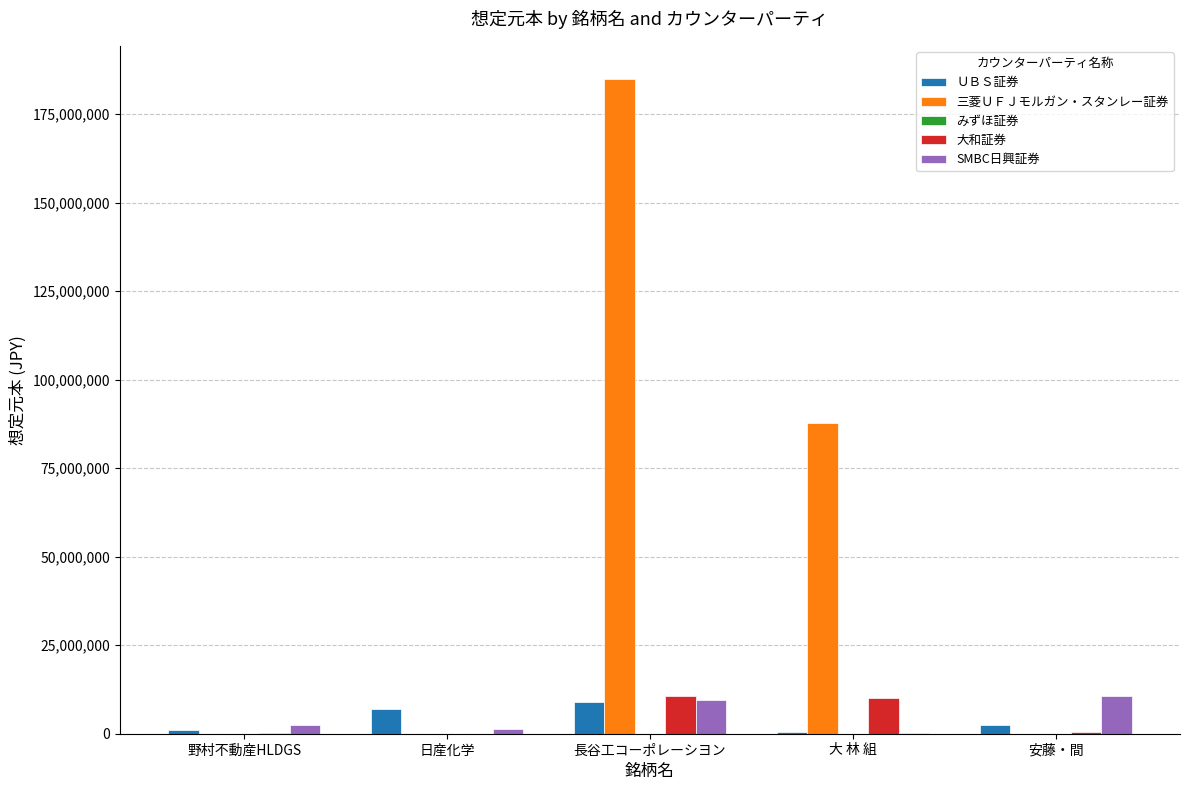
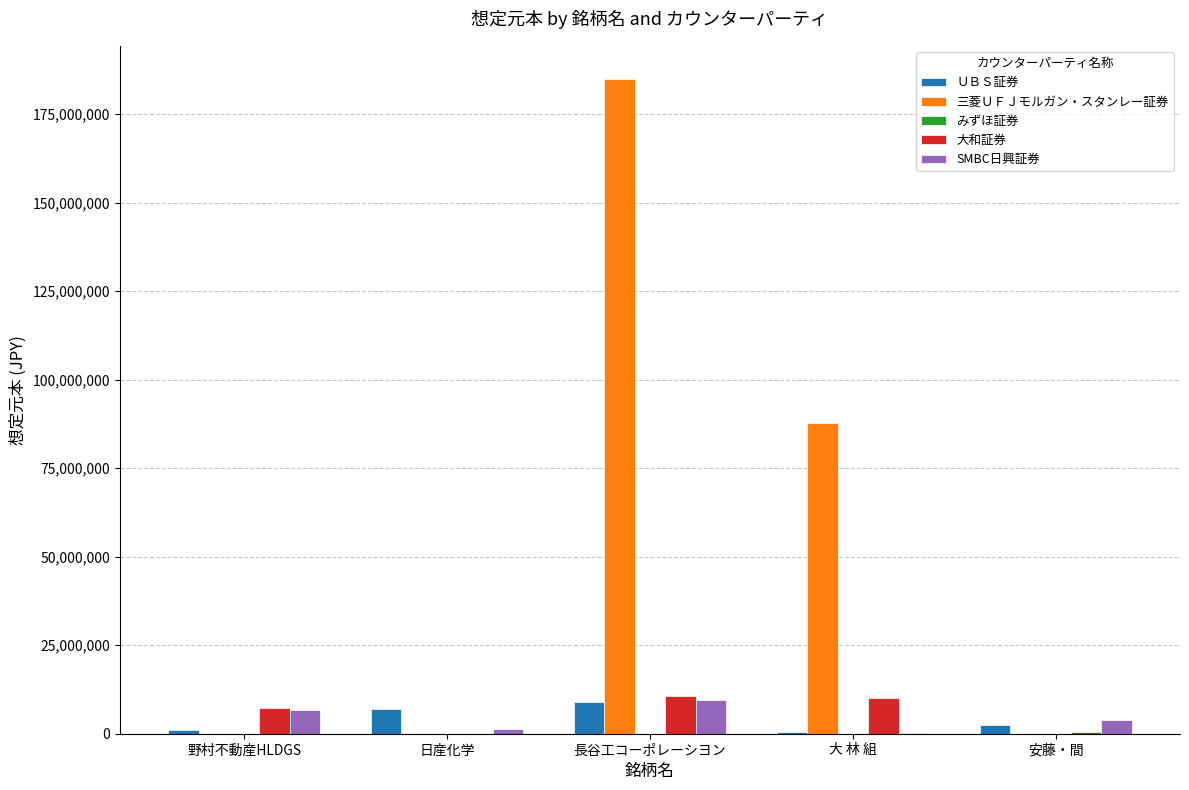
  {
    "ＵＢＳ証券": {
      "野村不動産HLDGS": "1,000,000",
      "日産化学": "7,000,000",
      "長谷工コーポレーシヨン": "9,000,000",
      "安藤・間": "2,000,000"
    },
    "三菱ＵＦＪモルガン・スタンレー証券": {
      "野村不動産HLDGS": "0",
      "日産化学": "0",
      "長谷工コーポレーシヨン": "185,000,000",
      "大 林 組": "88,000,000",
      "安藤・間": "0"
    },
    "みずほ証券": {
      "野村不動産HLDGS": "0",
      "日産化学": "0",
      "長谷工コーポレーシヨン": "0",
      "大 林 組": "0",
      "安藤・間": "0"
    },
    "大和証券": {
-     "野村不動産HLDGS": "0",
+     "野村不動産HLDGS": "7,000,000",
      "日産化学": "0",
      "長谷工コーポレーシヨン": "11,000,000",
      "大 林 組": "10,000,000"
    },
    "SMBC日興証券": {
-     "野村不動産HLDGS": "2,000,000",
+     "野村不動産HLDGS": "7,000,000",
      "日産化学": "1,000,000",
      "長谷工コーポレーシヨン": "10,000,000",
-     "安藤・間": "11,000,000"
+     "安藤・間": "4,000,000"
    }
  }
